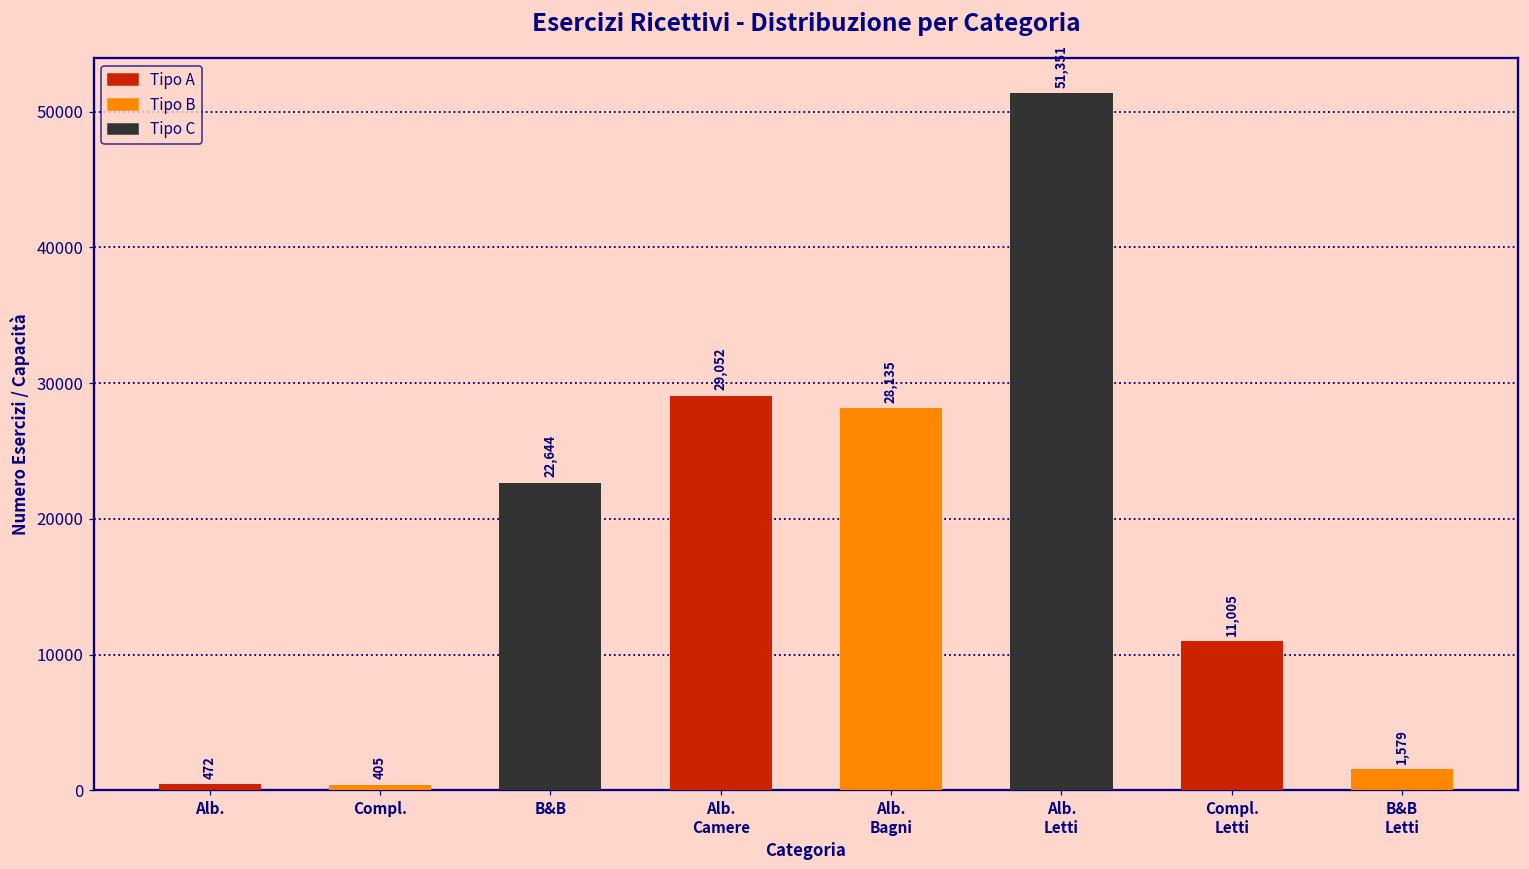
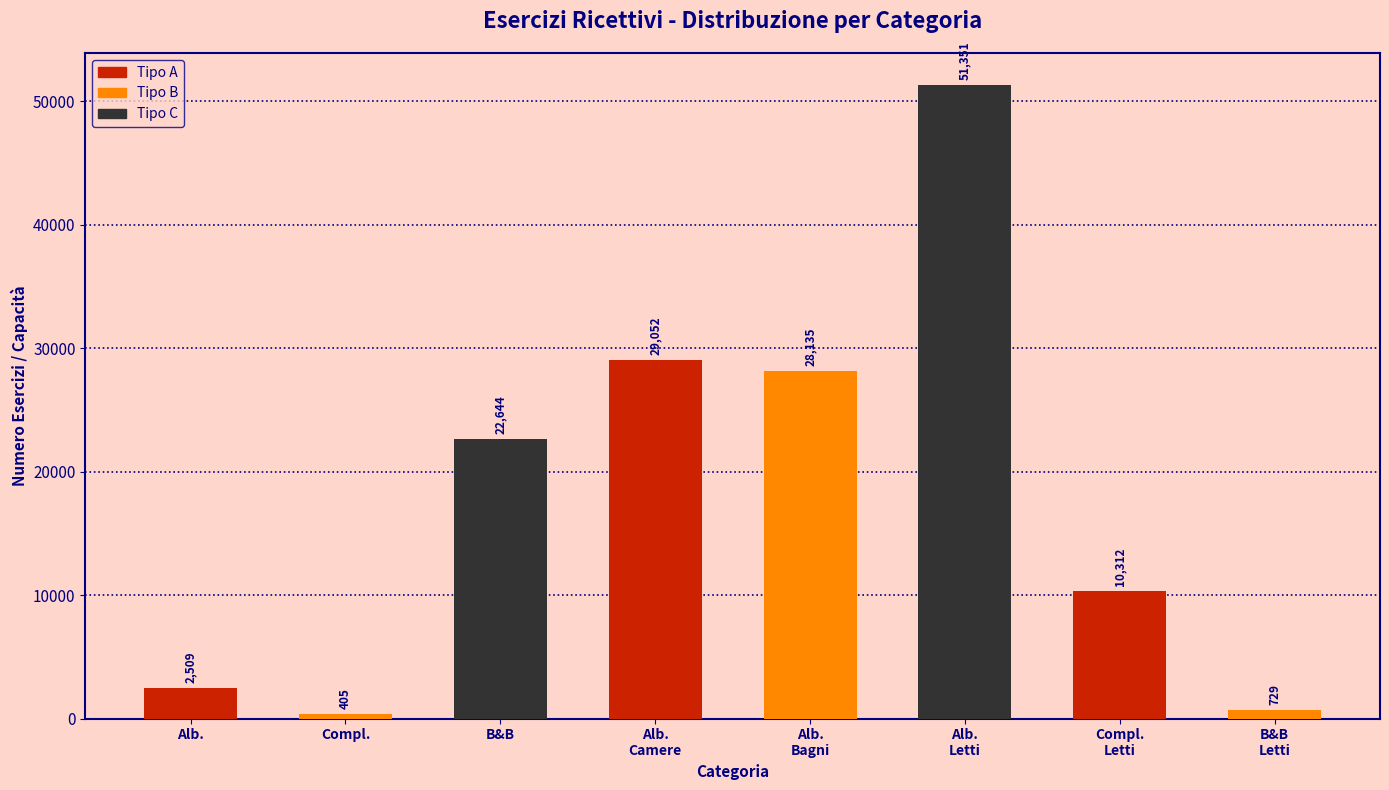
  {
-   "Alb.": "472",
+   "Alb.": "2,509",
    "Compl.": "405",
    "B&B": "22,644",
    "Alb. Camere": "29,052",
    "Alb. Bagni": "28,135",
    "Alb. Letti": "51,351",
-   "Compl. Letti": "11,005",
-   "B&B Letti": "1,579"
+   "Compl. Letti": "10,312",
+   "B&B Letti": "729"
  }
